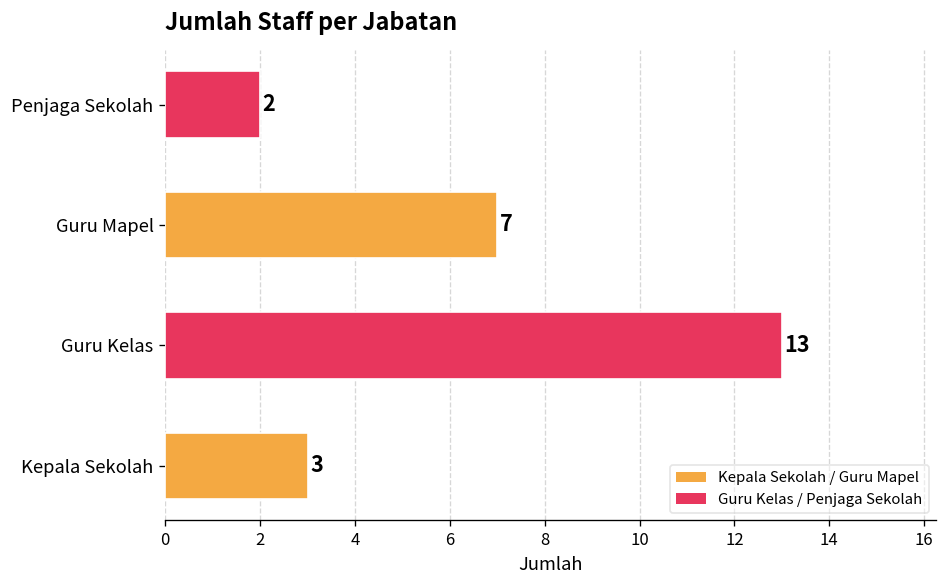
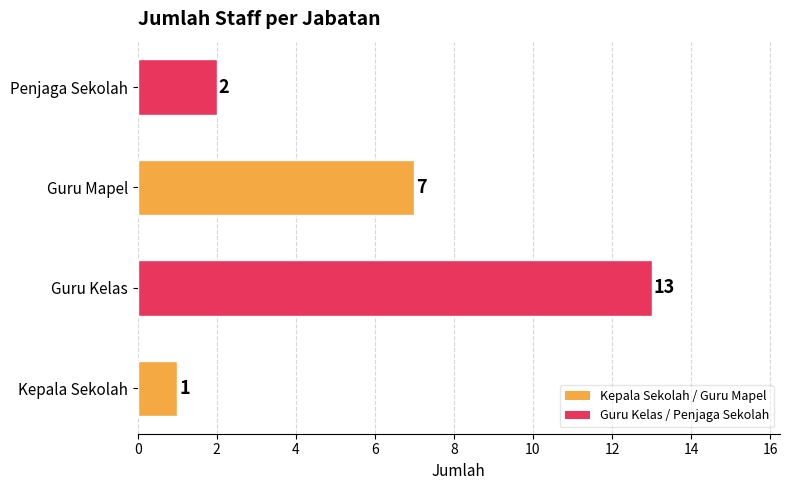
  {
    "Penjaga Sekolah": 2,
    "Guru Mapel": 7,
    "Guru Kelas": 13,
-   "Kepala Sekolah": 3
+   "Kepala Sekolah": 1
  }
